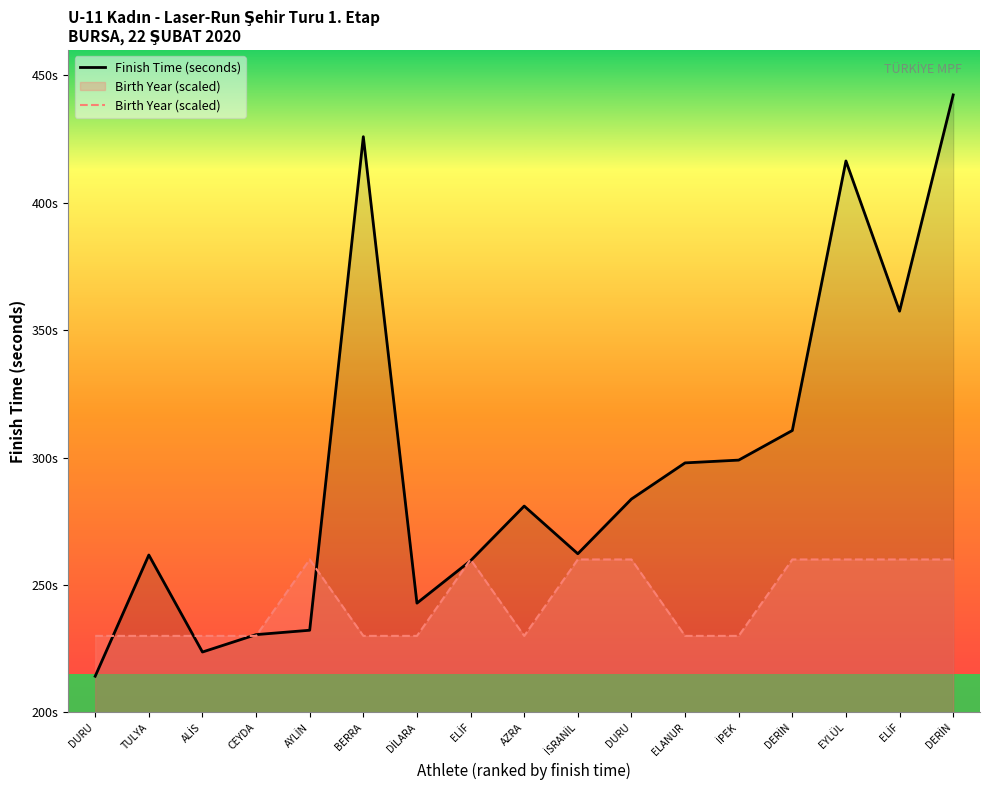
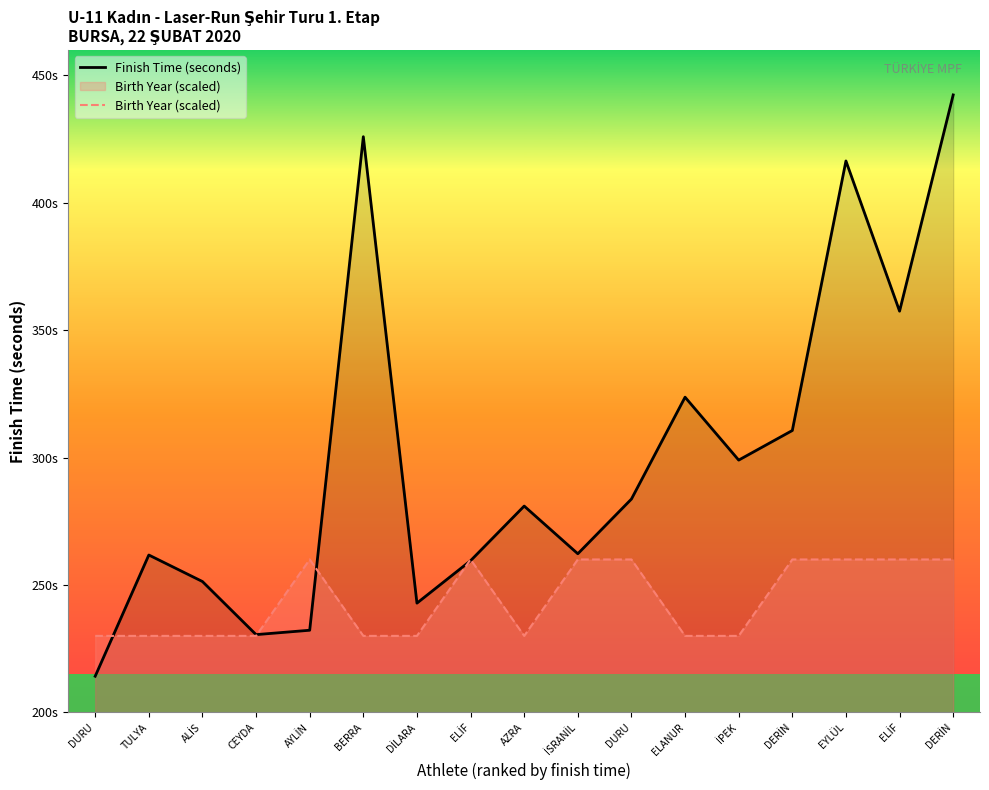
  {
    "Finish Time (seconds)": {
      "TULYA": "262s",
-     "ALİS": "224s",
+     "ALİS": "251s",
      "AYLİN": "232s",
      "BERRA": "426s",
      "DİLARA": "243s",
      "AZRA": "281s",
      "İSRANİL": "262s",
-     "ELANUR": "298s",
+     "ELANUR": "324s",
      "İPEK": "299s",
      "EYLÜL": "416s"
    },
    "Birth Year (scaled)": {
      "TULYA": "230s",
      "ALİS": "230s",
      "AYLİN": "260s",
      "BERRA": "230s",
      "DİLARA": "230s",
      "AZRA": "230s",
      "İSRANİL": "260s",
      "ELANUR": "230s",
      "İPEK": "230s",
      "EYLÜL": "260s"
    }
  }
